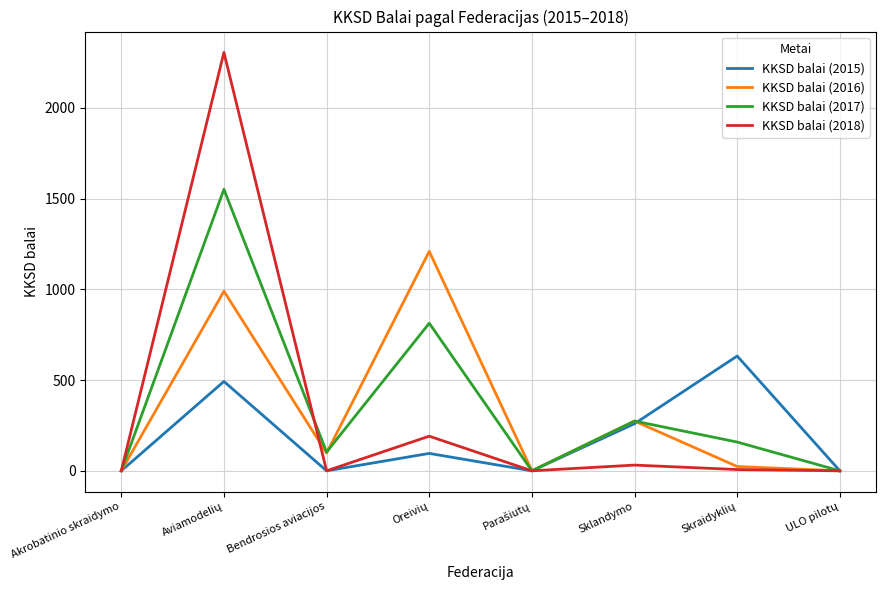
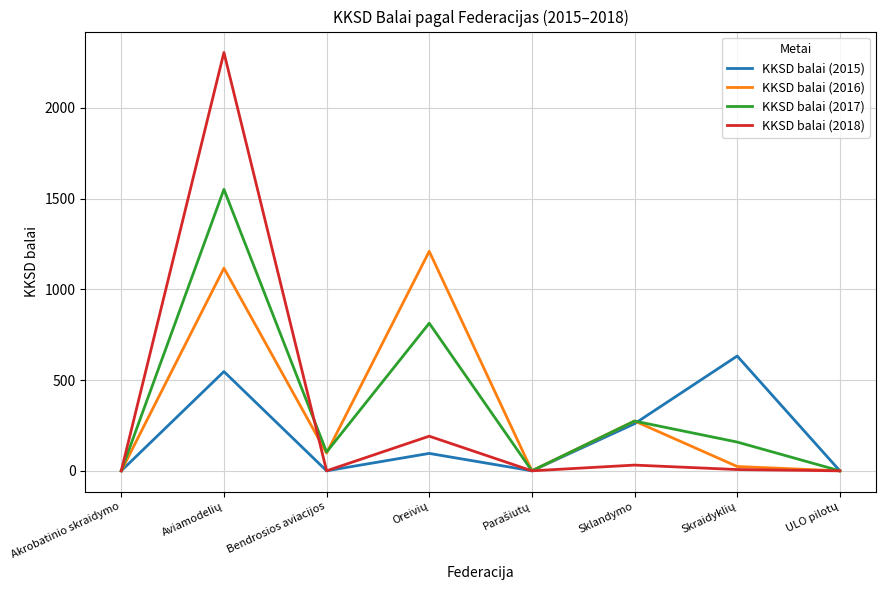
  {
    "KKSD balai (2015)": {
-     "Aviamodelių": 490,
+     "Aviamodelių": 550,
      "Oreivių": 100,
      "Sklandymo": 260,
      "Skraidyklių": 630
    },
    "KKSD balai (2016)": {
-     "Aviamodelių": 990,
+     "Aviamodelių": 1120,
      "Oreivių": 1210,
      "Skraidyklių": 20
    },
    "KKSD balai (2017)": {
      "Aviamodelių": 1550,
      "Oreivių": 810,
      "Skraidyklių": 160
    },
    "KKSD balai (2018)": {
      "Aviamodelių": 2310,
      "Oreivių": 190,
      "Sklandymo": 30,
      "Skraidyklių": 10
    }
  }
